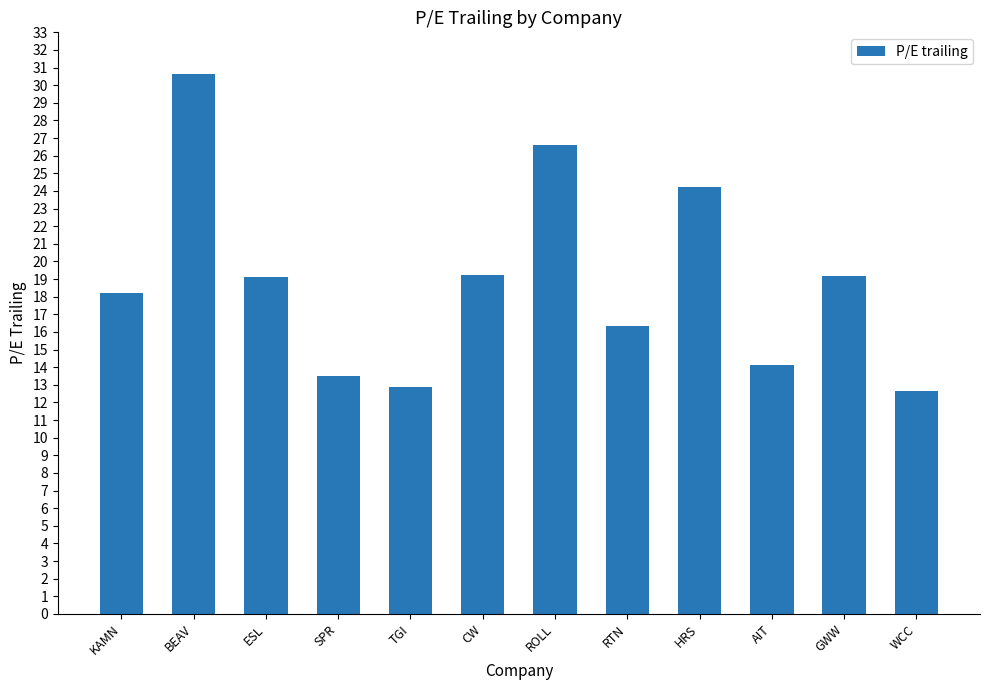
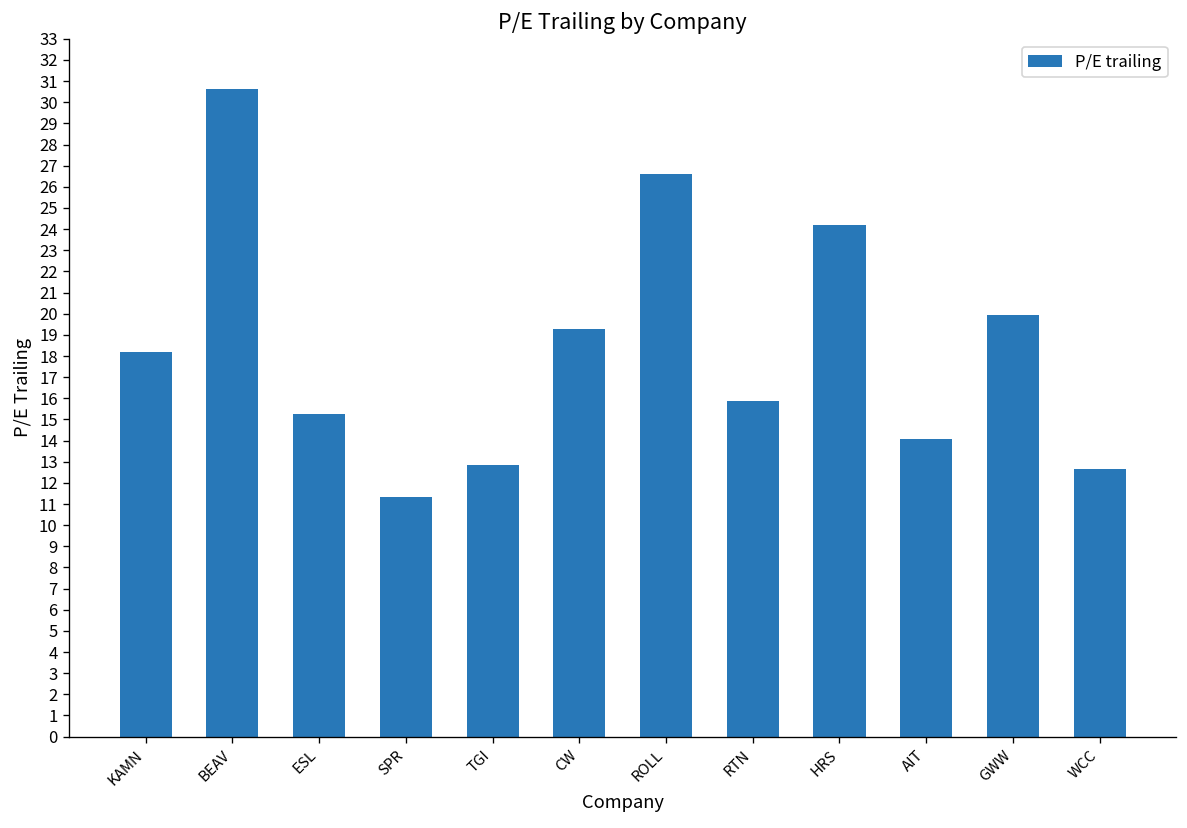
  {
    "KAMN": 18.2,
    "BEAV": 30.6,
-   "ESL": 19.1,
-   "SPR": 13.5,
+   "ESL": 15.3,
+   "SPR": 11.3,
    "TGI": 12.9,
    "CW": 19.3,
    "ROLL": 26.6,
-   "RTN": 16.3,
+   "RTN": 15.9,
    "HRS": 24.2,
    "AIT": 14.1,
-   "GWW": 19.2,
+   "GWW": 19.9,
    "WCC": 12.7
  }
